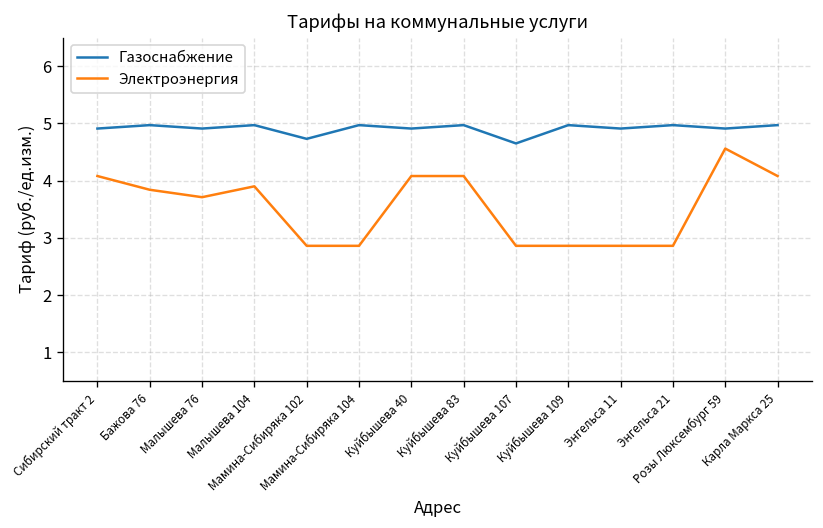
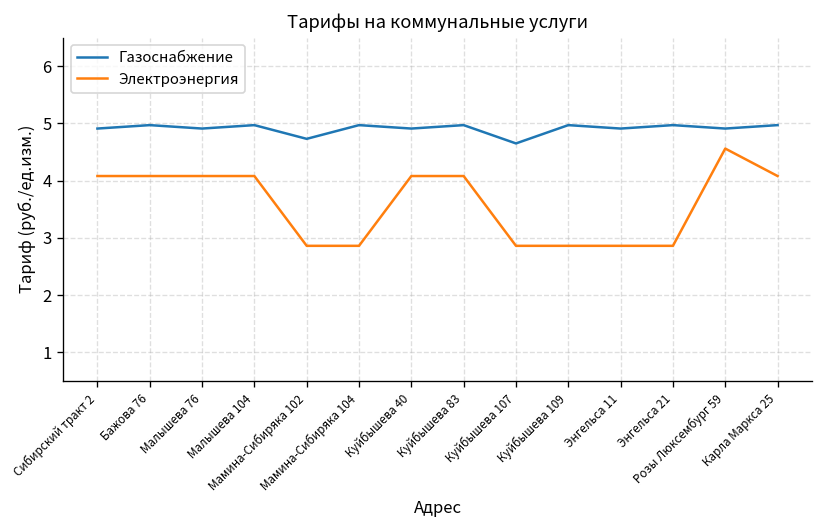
  {
    "Газоснабжение": {
      "Сибирский тракт 2": 4.9,
      "Бажова 76": 5.0,
      "Малышева 76": 4.9,
      "Малышева 104": 5.0,
      "Мамина-Сибиряка 102": 4.7,
      "Мамина-Сибиряка 104": 5.0,
      "Куйбышева 40": 4.9,
      "Куйбышева 83": 5.0,
      "Куйбышева 107": 4.7,
      "Куйбышева 109": 5.0,
      "Энгельса 11": 4.9,
      "Энгельса 21": 5.0,
      "Розы Люксембург 59": 4.9,
      "Карла Маркса 25": 5.0
    },
    "Электроэнергия": {
      "Сибирский тракт 2": 4.1,
-     "Бажова 76": 3.8,
-     "Малышева 76": 3.7,
-     "Малышева 104": 3.9,
+     "Бажова 76": 4.1,
+     "Малышева 76": 4.1,
+     "Малышева 104": 4.1,
      "Мамина-Сибиряка 102": 2.9,
      "Мамина-Сибиряка 104": 2.9,
      "Куйбышева 40": 4.1,
      "Куйбышева 83": 4.1,
      "Куйбышева 107": 2.9,
      "Куйбышева 109": 2.9,
      "Энгельса 11": 2.9,
      "Энгельса 21": 2.9,
      "Розы Люксембург 59": 4.6,
      "Карла Маркса 25": 4.1
    }
  }
